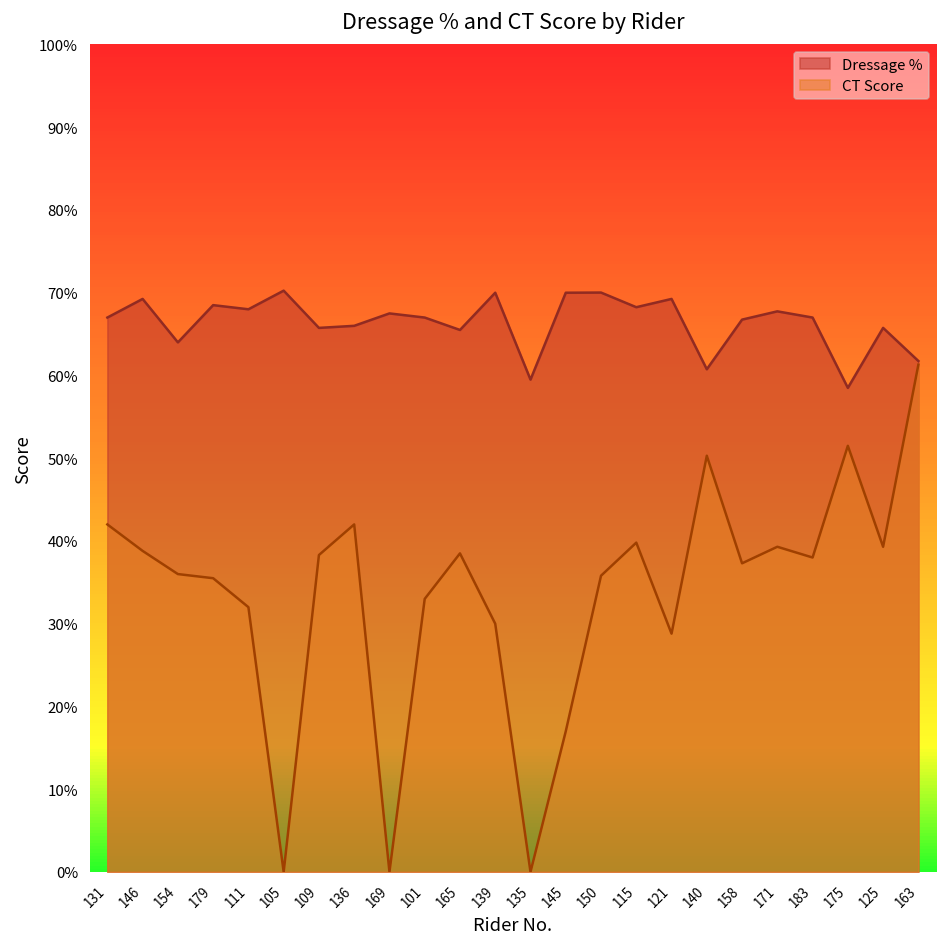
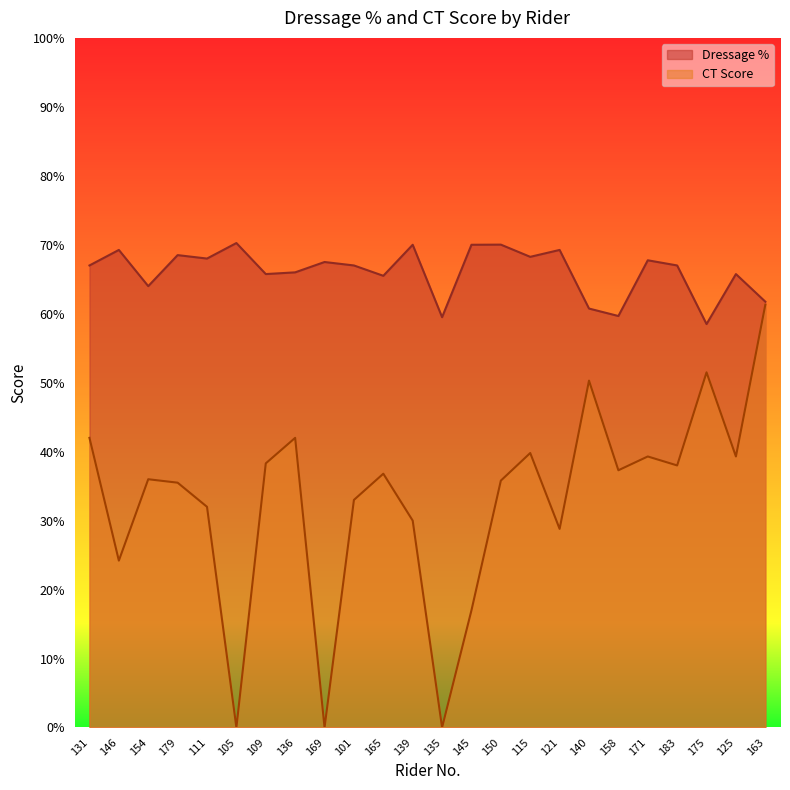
  {
    "Dressage %": {
      "131": "67%",
      "146": "69%",
      "154": "64%",
      "179": "69%",
      "111": "68%",
      "105": "70%",
      "109": "66%",
      "136": "66%",
      "169": "68%",
      "101": "67%",
      "165": "66%",
      "139": "70%",
      "135": "60%",
      "145": "70%",
      "150": "70%",
      "115": "68%",
      "121": "69%",
      "140": "61%",
-     "158": "67%",
+     "158": "60%",
      "171": "68%",
      "183": "67%",
      "175": "59%",
      "125": "66%",
      "163": "62%"
    },
    "CT Score": {
      "131": "42%",
-     "146": "39%",
+     "146": "24%",
      "154": "36%",
      "179": "36%",
      "111": "32%",
      "105": "0%",
      "109": "38%",
      "136": "42%",
      "169": "0%",
      "101": "33%",
-     "165": "39%",
+     "165": "37%",
      "139": "30%",
      "135": "0%",
      "145": "17%",
      "150": "36%",
      "115": "40%",
      "121": "29%",
      "140": "50%",
      "158": "37%",
      "171": "39%",
      "183": "38%",
      "175": "52%",
      "125": "39%",
      "163": "61%"
    }
  }
